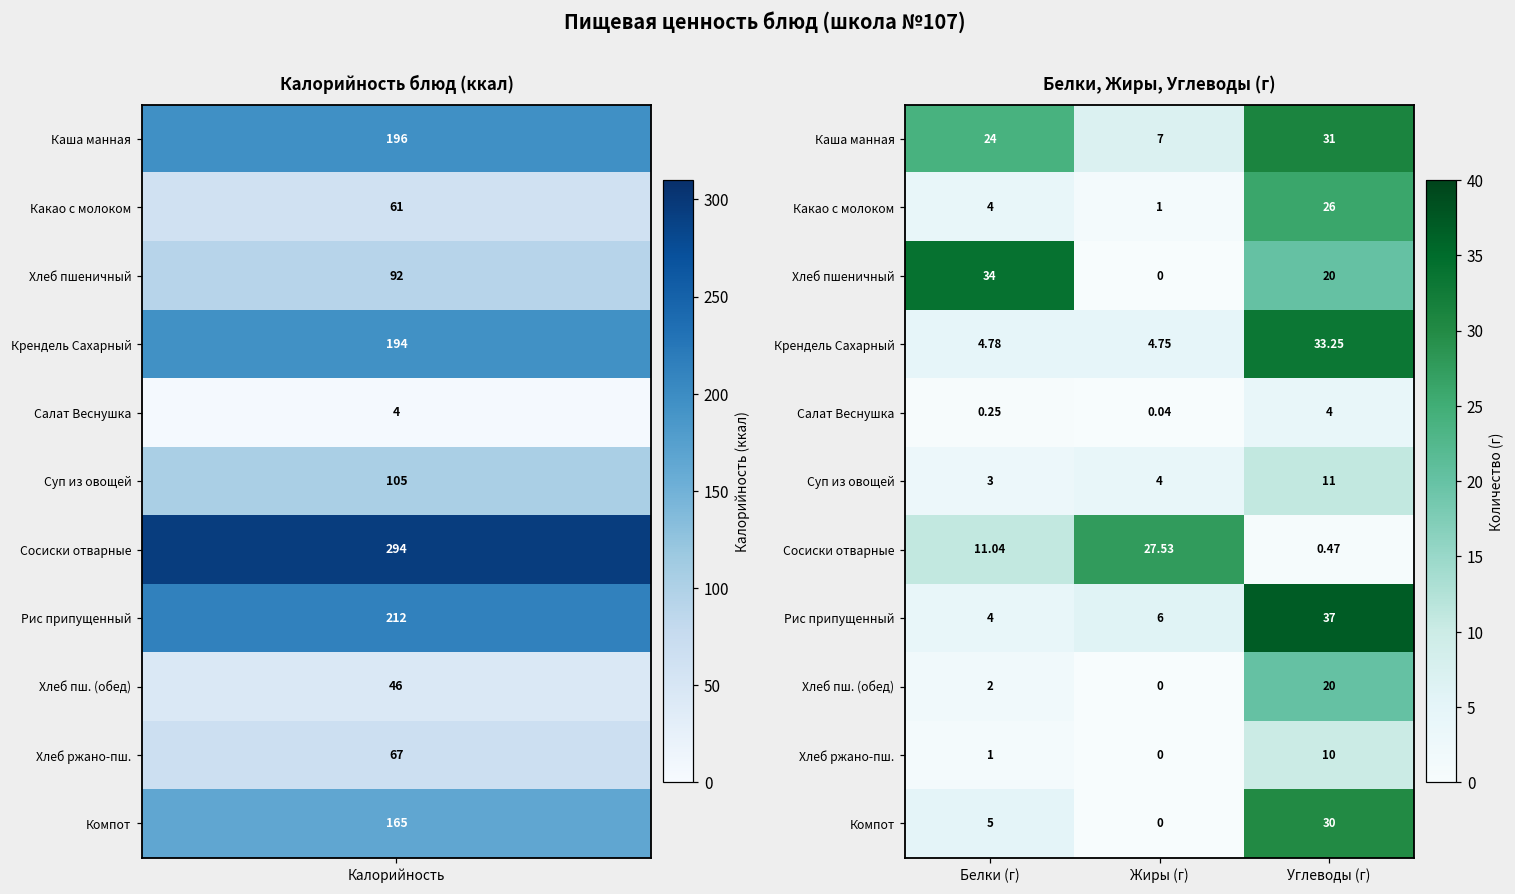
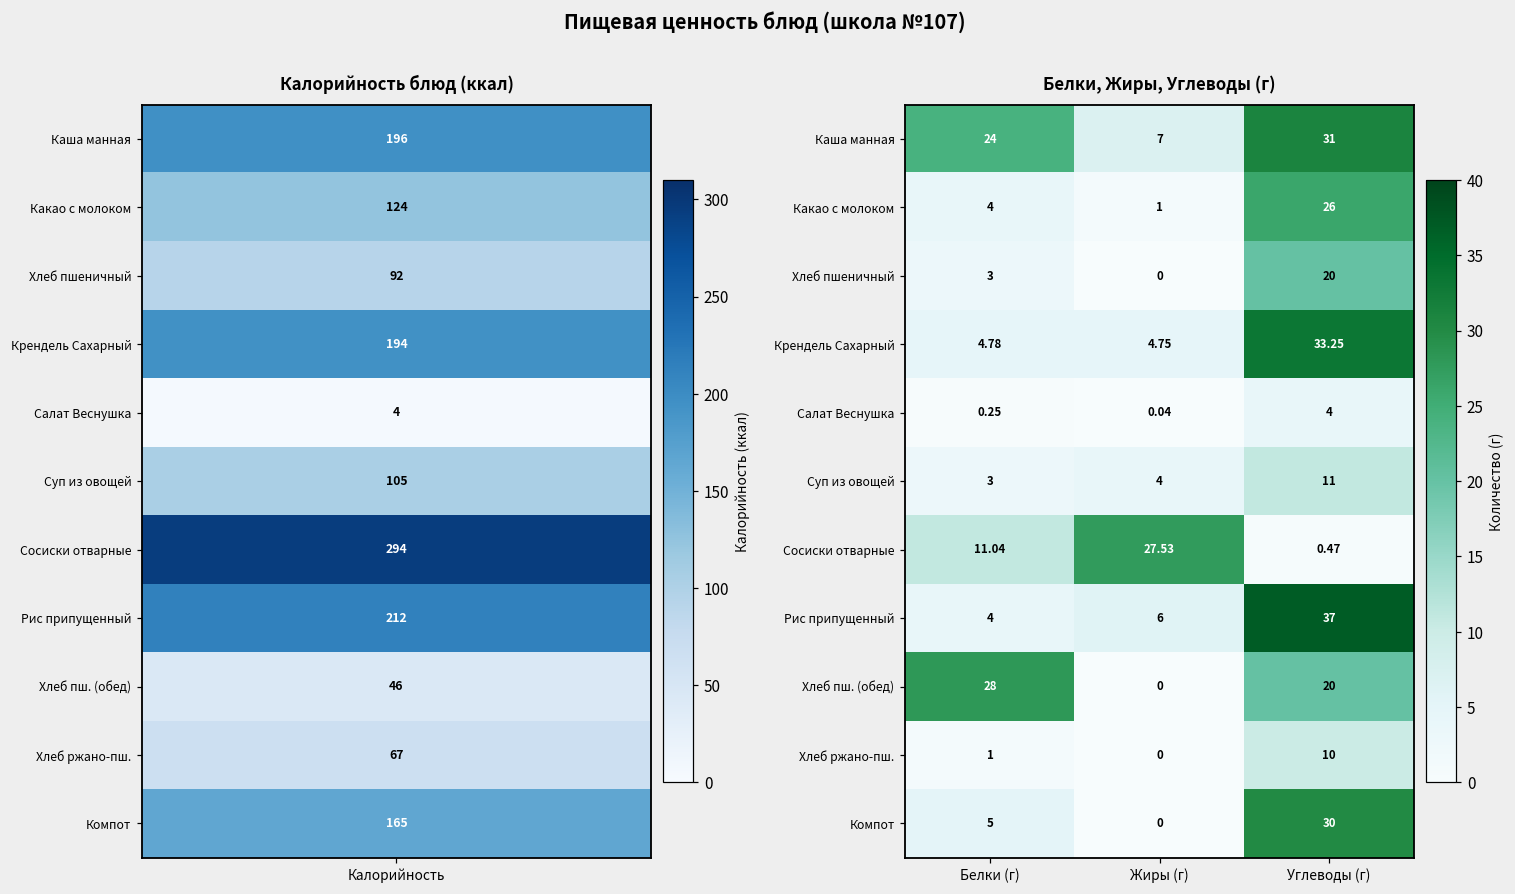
  {
    "Калорийность блюд (ккал)": {
      "Каша манная": {
        "Калорийность": 196
      },
      "Какао с молоком": {
-       "Калорийность": 61
+       "Калорийность": 124
      },
      "Хлеб пшеничный": {
        "Калорийность": 92
      },
      "Крендель Сахарный": {
        "Калорийность": 194
      },
      "Салат Веснушка": {
        "Калорийность": 4
      },
      "Суп из овощей": {
        "Калорийность": 105
      },
      "Сосиски отварные": {
        "Калорийность": 294
      },
      "Рис припущенный": {
        "Калорийность": 212
      },
      "Хлеб пш. (обед)": {
        "Калорийность": 46
      },
      "Хлеб ржано-пш.": {
        "Калорийность": 67
      },
      "Компот": {
        "Калорийность": 165
      }
    },
    "Белки, Жиры, Углеводы (г)": {
      "Каша манная": {
        "Белки (г)": 24,
        "Жиры (г)": 7,
        "Углеводы (г)": 31
      },
      "Какао с молоком": {
        "Белки (г)": 4,
        "Жиры (г)": 1,
        "Углеводы (г)": 26
      },
      "Хлеб пшеничный": {
-       "Белки (г)": 34,
+       "Белки (г)": 3,
        "Жиры (г)": 0,
        "Углеводы (г)": 20
      },
      "Крендель Сахарный": {
        "Белки (г)": 4.78,
        "Жиры (г)": 4.75,
        "Углеводы (г)": 33.25
      },
      "Салат Веснушка": {
        "Белки (г)": 0.25,
        "Жиры (г)": 0.04,
        "Углеводы (г)": 4
      },
      "Суп из овощей": {
        "Белки (г)": 3,
        "Жиры (г)": 4,
        "Углеводы (г)": 11
      },
      "Сосиски отварные": {
        "Белки (г)": 11.04,
        "Жиры (г)": 27.53,
        "Углеводы (г)": 0.47
      },
      "Рис припущенный": {
        "Белки (г)": 4,
        "Жиры (г)": 6,
        "Углеводы (г)": 37
      },
      "Хлеб пш. (обед)": {
-       "Белки (г)": 2,
+       "Белки (г)": 28,
        "Жиры (г)": 0,
        "Углеводы (г)": 20
      },
      "Хлеб ржано-пш.": {
        "Белки (г)": 1,
        "Жиры (г)": 0,
        "Углеводы (г)": 10
      },
      "Компот": {
        "Белки (г)": 5,
        "Жиры (г)": 0,
        "Углеводы (г)": 30
      }
    }
  }
